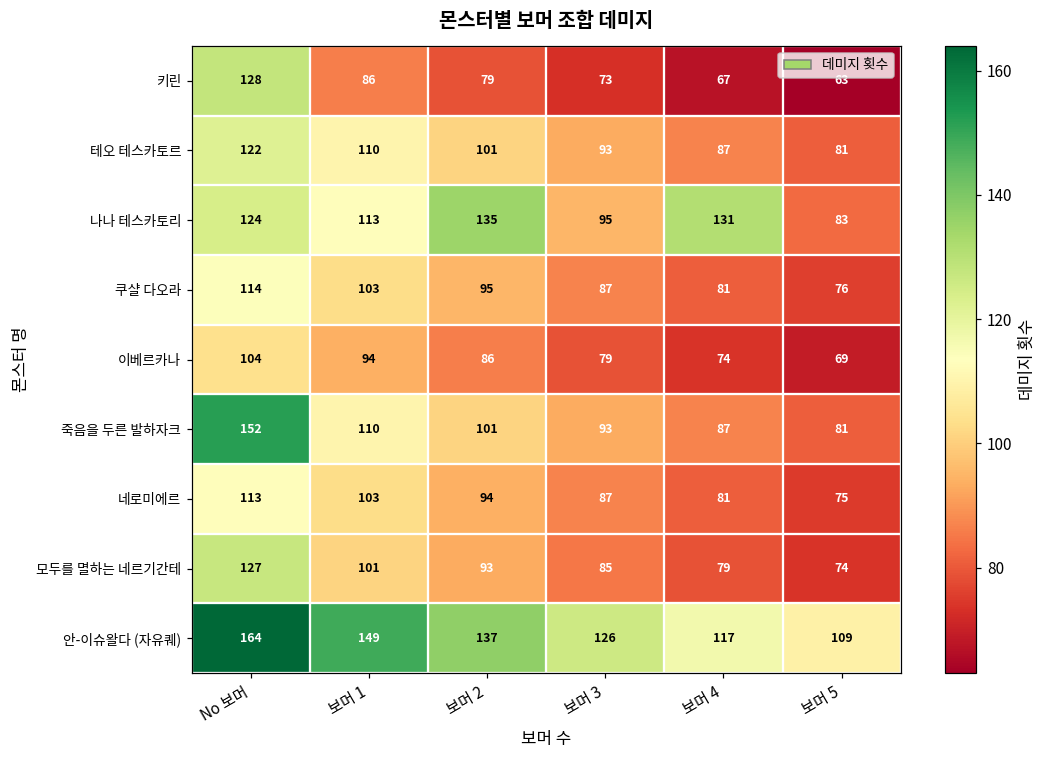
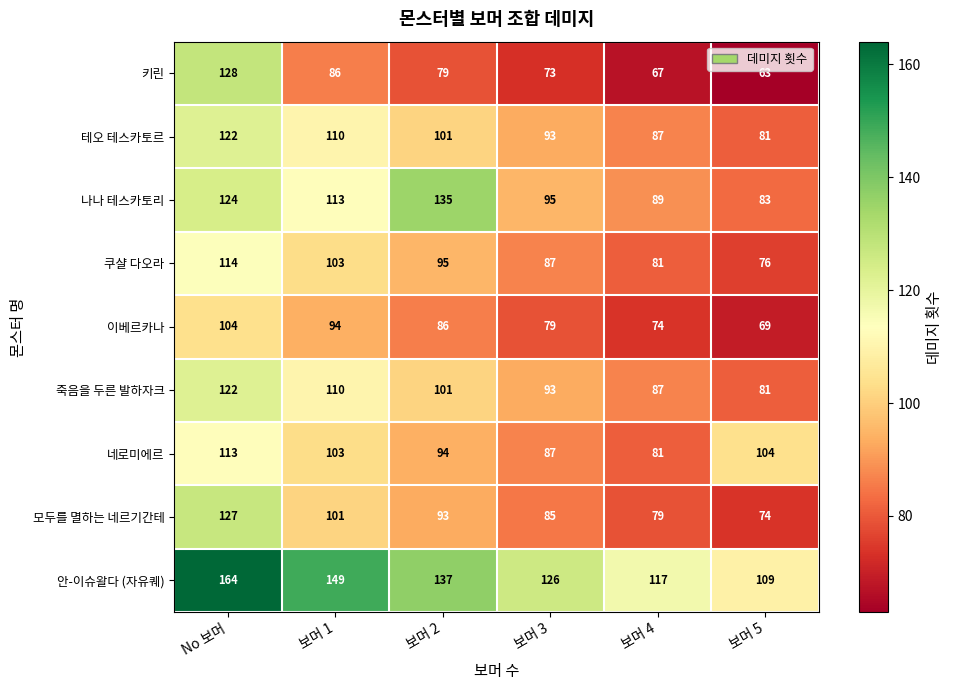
  {
    "키린": {
      "No 보머": 128,
      "보머 1": 86,
      "보머 2": 79,
      "보머 3": 73,
      "보머 4": 67
    },
    "테오 테스카토르": {
      "No 보머": 122,
      "보머 1": 110,
      "보머 2": 101,
      "보머 3": 93,
      "보머 4": 87,
      "보머 5": 81
    },
    "나나 테스카토리": {
      "No 보머": 124,
      "보머 1": 113,
      "보머 2": 135,
      "보머 3": 95,
-     "보머 4": 131,
+     "보머 4": 89,
      "보머 5": 83
    },
    "쿠샬 다오라": {
      "No 보머": 114,
      "보머 1": 103,
      "보머 2": 95,
      "보머 3": 87,
      "보머 4": 81,
      "보머 5": 76
    },
    "이베르카나": {
      "No 보머": 104,
      "보머 1": 94,
      "보머 2": 86,
      "보머 3": 79,
      "보머 4": 74,
      "보머 5": 69
    },
    "죽음을 두른 발하자크": {
-     "No 보머": 152,
+     "No 보머": 122,
      "보머 1": 110,
      "보머 2": 101,
      "보머 3": 93,
      "보머 4": 87,
      "보머 5": 81
    },
    "네로미에르": {
      "No 보머": 113,
      "보머 1": 103,
      "보머 2": 94,
      "보머 3": 87,
      "보머 4": 81,
-     "보머 5": 75
+     "보머 5": 104
    },
    "모두를 멸하는 네르기간테": {
      "No 보머": 127,
      "보머 1": 101,
      "보머 2": 93,
      "보머 3": 85,
      "보머 4": 79,
      "보머 5": 74
    },
    "안-이슈왈다 (자유퀘)": {
      "No 보머": 164,
      "보머 1": 149,
      "보머 2": 137,
      "보머 3": 126,
      "보머 4": 117,
      "보머 5": 109
    }
  }
